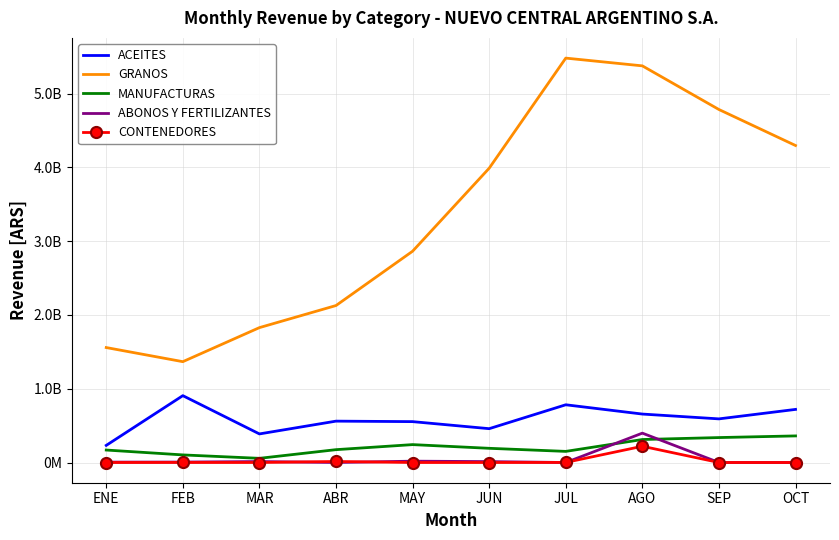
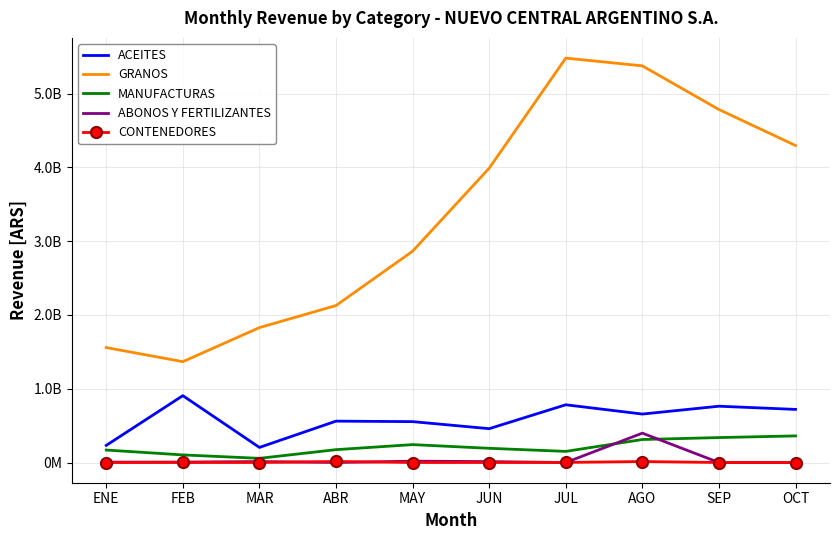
  {
    "ACEITES": {
      "ENE": 200000000,
      "FEB": 900000000,
-     "MAR": 400000000,
+     "MAR": 200000000,
      "ABR": 600000000,
      "MAY": 600000000,
      "JUN": 500000000,
      "JUL": 800000000,
      "AGO": 700000000,
-     "SEP": 600000000,
+     "SEP": 800000000,
      "OCT": 700000000
    },
    "GRANOS": {
      "ENE": 1600000000,
      "FEB": 1400000000,
      "MAR": 1800000000,
      "ABR": 2100000000,
      "MAY": 2900000000,
      "JUN": 4000000000,
      "JUL": 5500000000,
      "AGO": 5400000000,
      "SEP": 4800000000,
      "OCT": 4300000000
    },
    "MANUFACTURAS": {
      "ENE": 200000000,
      "FEB": 100000000,
      "MAR": 100000000,
      "ABR": 200000000,
      "MAY": 200000000,
      "JUN": 200000000,
      "JUL": 200000000,
      "AGO": 300000000,
      "SEP": 300000000,
      "OCT": 400000000
    },
    "ABONOS Y FERTILIZANTES": {
      "AGO": 400000000
    },
    "CONTENEDORES": {
-     "AGO": 200000000
+     "AGO": 0
    }
  }
